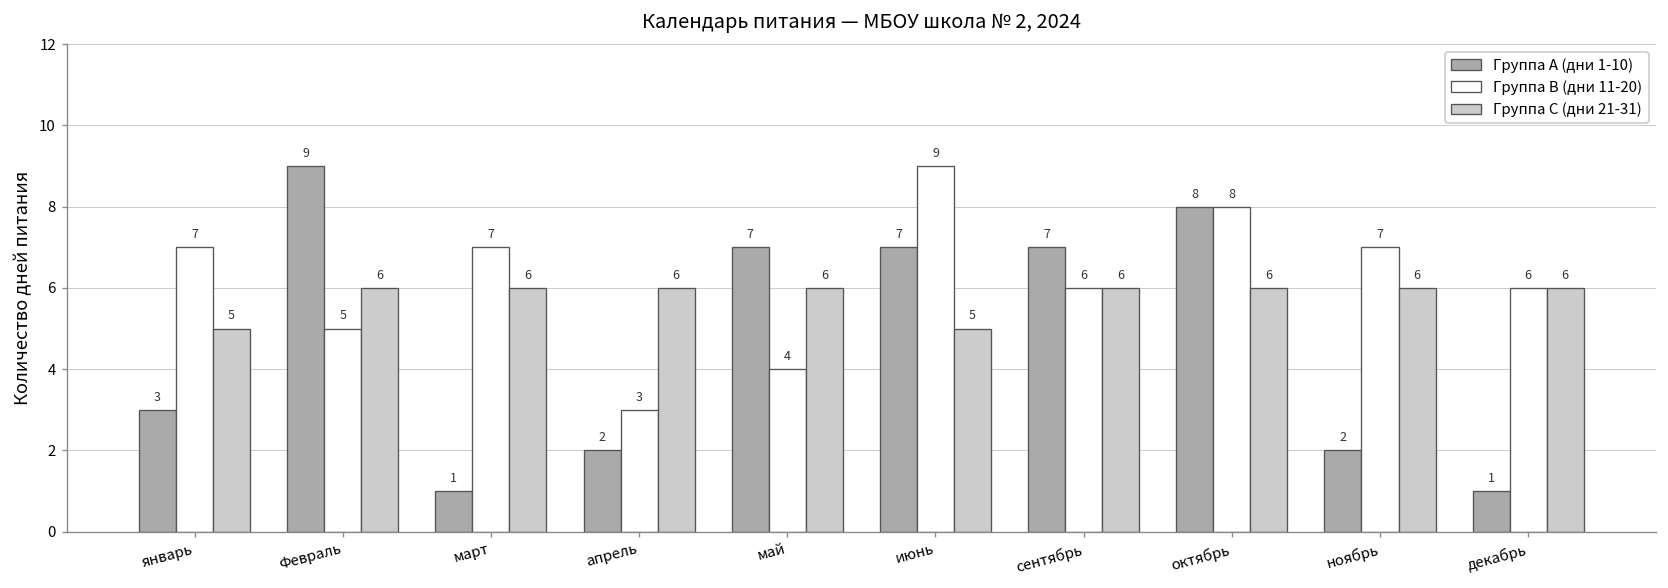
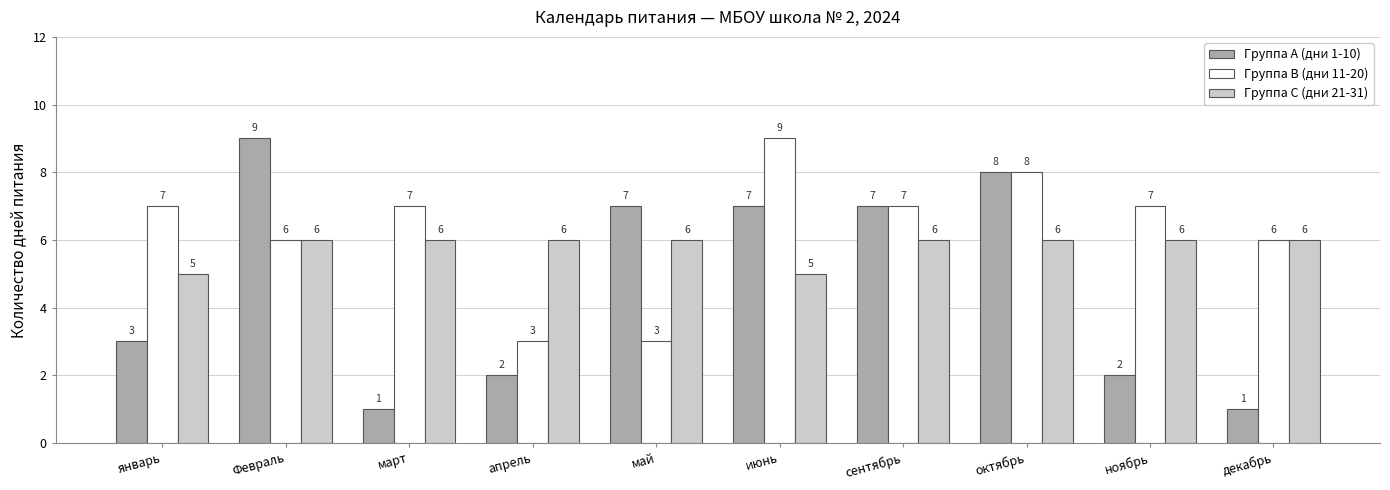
  {
    "Группа B (дни 11-20)": {
      "январь": 7,
-     "Февраль": 5,
+     "Февраль": 6,
      "март": 7,
      "апрель": 3,
-     "май": 4,
+     "май": 3,
      "июнь": 9,
-     "сентябрь": 6,
+     "сентябрь": 7,
      "октябрь": 8,
      "ноябрь": 7,
      "декабрь": 6
    }
  }
